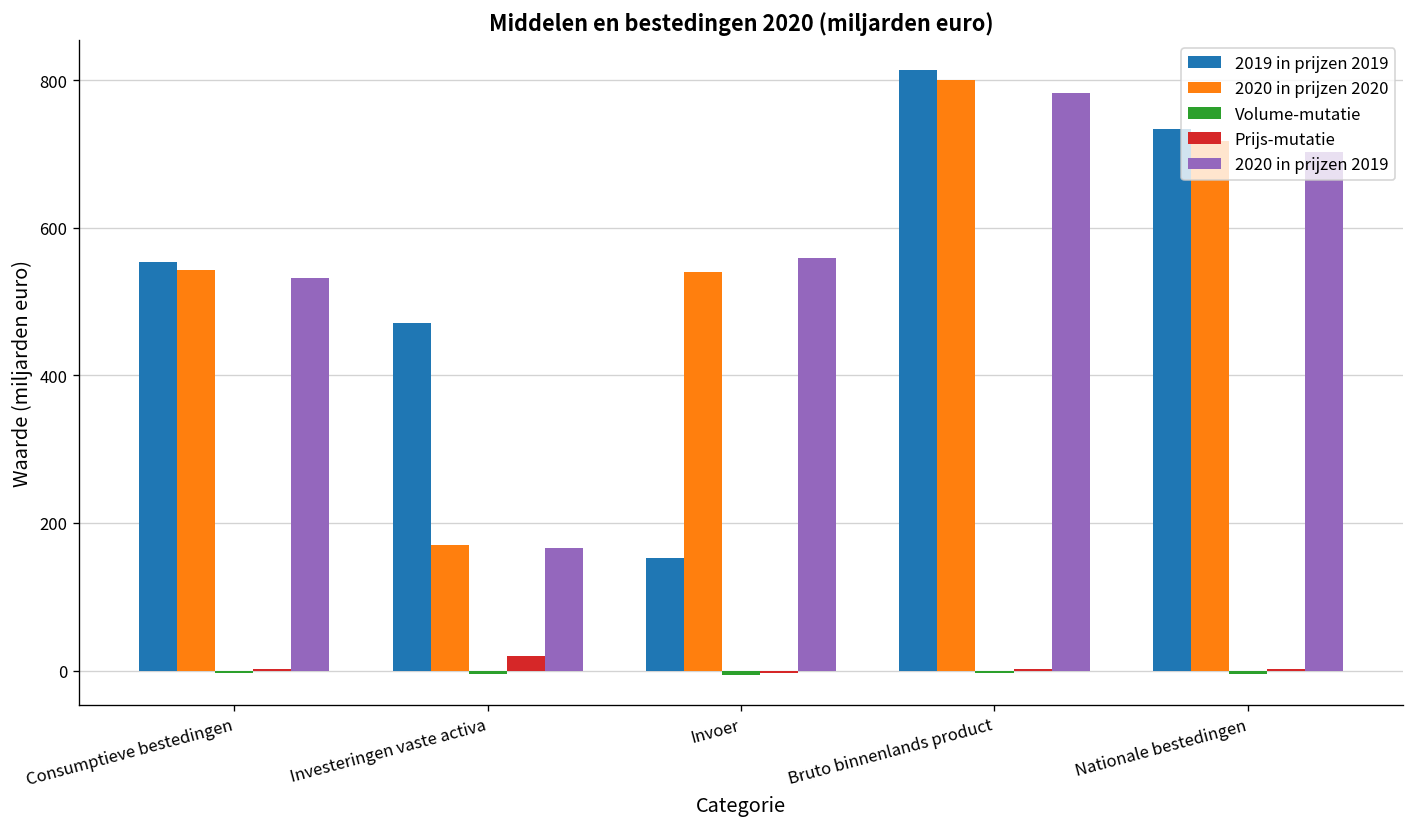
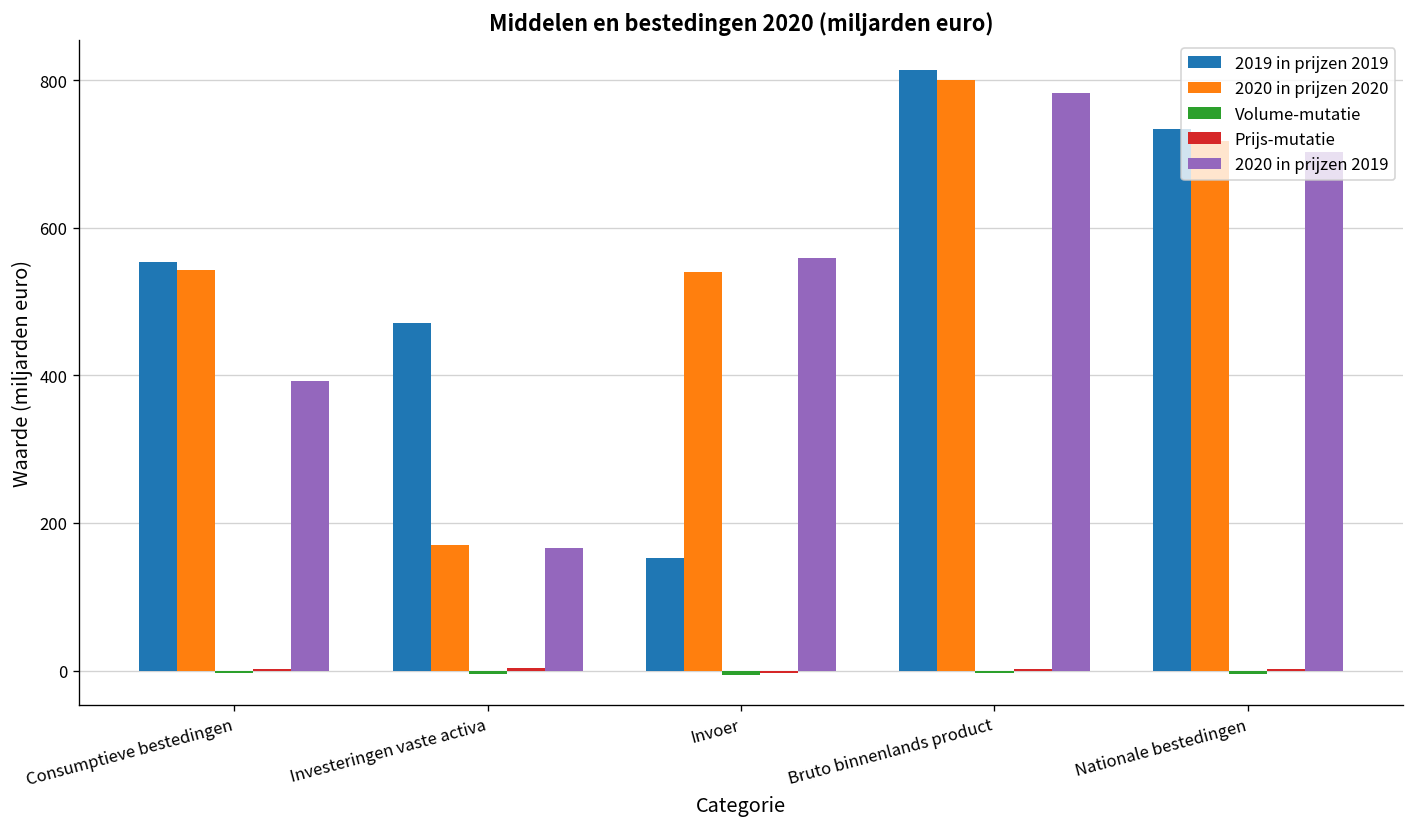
  {
    "2019 in prijzen 2019": {
      "Consumptieve bestedingen": 550,
      "Investeringen vaste activa": 470,
      "Invoer": 150,
      "Bruto binnenlands product": 810,
      "Nationale bestedingen": 730
    },
    "2020 in prijzen 2020": {
      "Consumptieve bestedingen": 540,
      "Investeringen vaste activa": 170,
      "Invoer": 540,
      "Bruto binnenlands product": 800
    },
    "Volume-mutatie": {
      "Investeringen vaste activa": 0,
      "Invoer": -10,
      "Nationale bestedingen": 0
    },
    "Prijs-mutatie": {
-     "Investeringen vaste activa": 20
+     "Investeringen vaste activa": 0
    },
    "2020 in prijzen 2019": {
-     "Consumptieve bestedingen": 530,
+     "Consumptieve bestedingen": 390,
      "Investeringen vaste activa": 170,
      "Invoer": 560,
      "Bruto binnenlands product": 780
    }
  }
